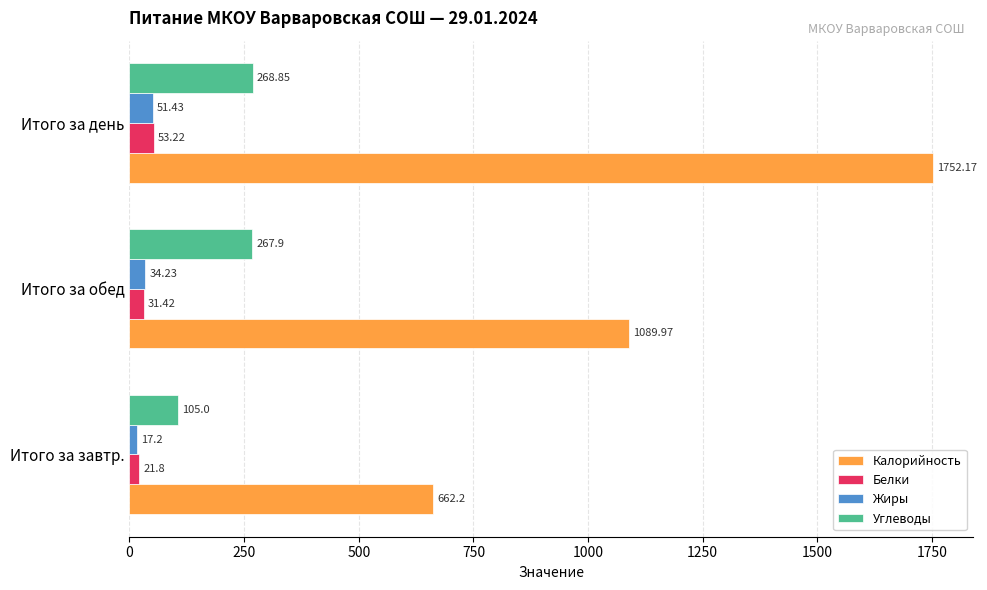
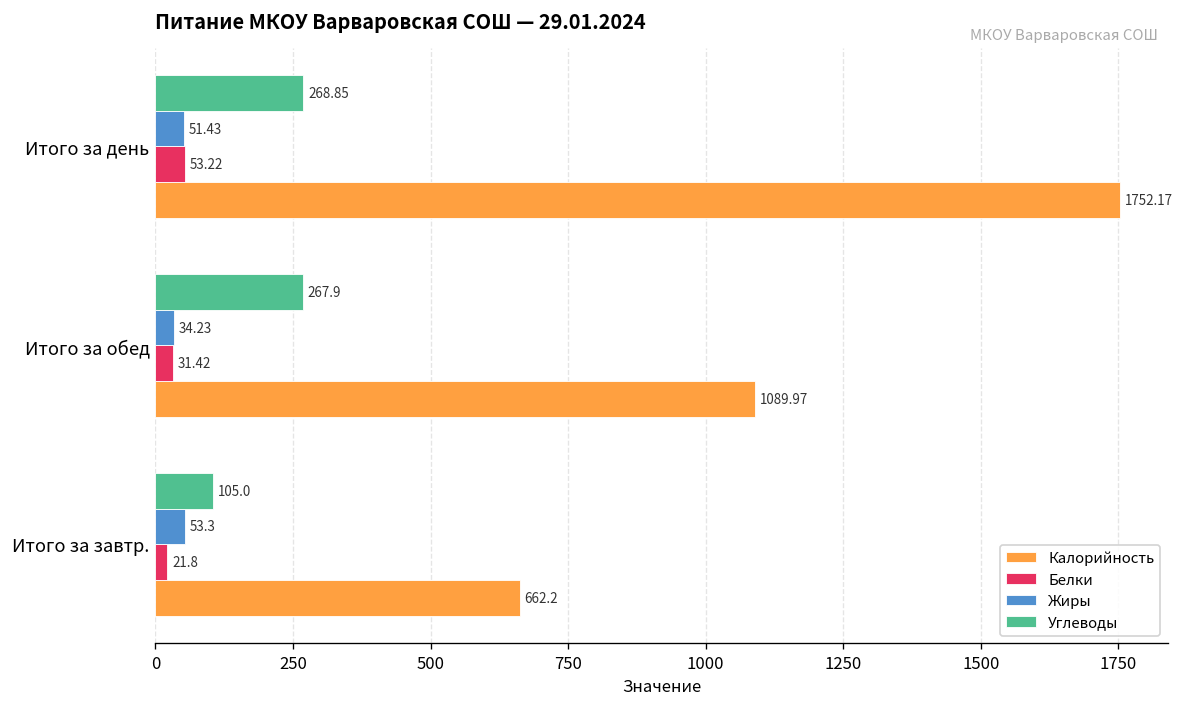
  {
    "Калорийность": {
      "Итого за день": 1752.17,
      "Итого за обед": 1089.97,
      "Итого за завтр.": 662.2
    },
    "Белки": {
      "Итого за день": 53.22,
      "Итого за обед": 31.42,
      "Итого за завтр.": 21.8
    },
    "Жиры": {
      "Итого за день": 51.43,
      "Итого за обед": 34.23,
-     "Итого за завтр.": 17.2
+     "Итого за завтр.": 53.3
    },
    "Углеводы": {
      "Итого за день": 268.85,
      "Итого за обед": 267.9,
      "Итого за завтр.": 105.0
    }
  }
